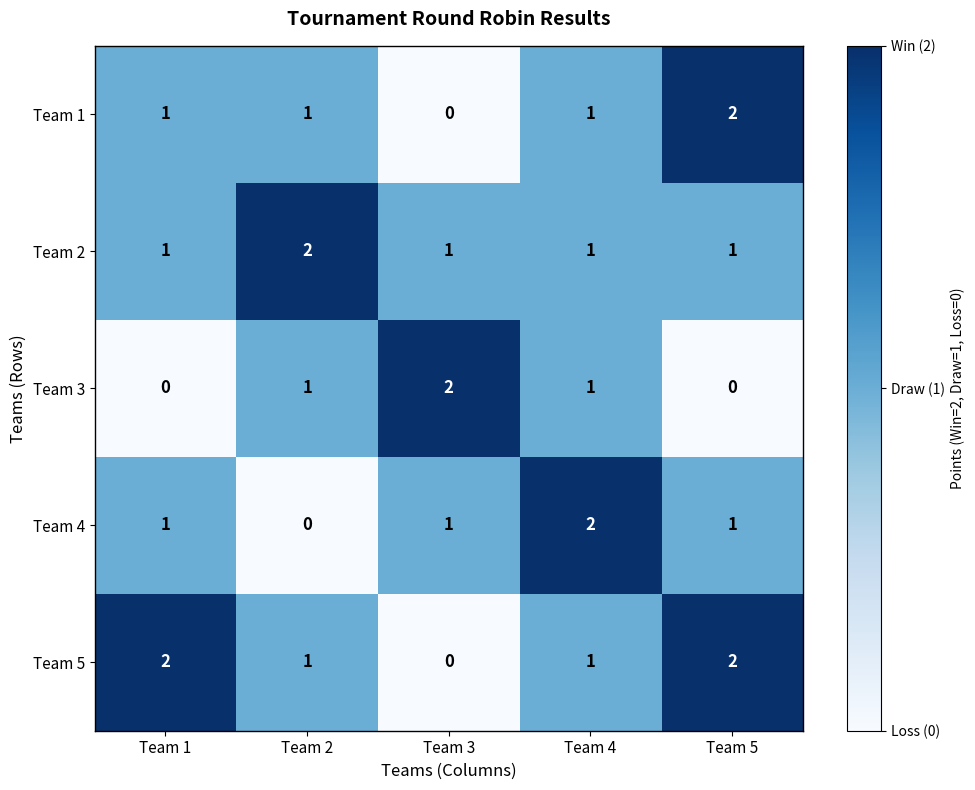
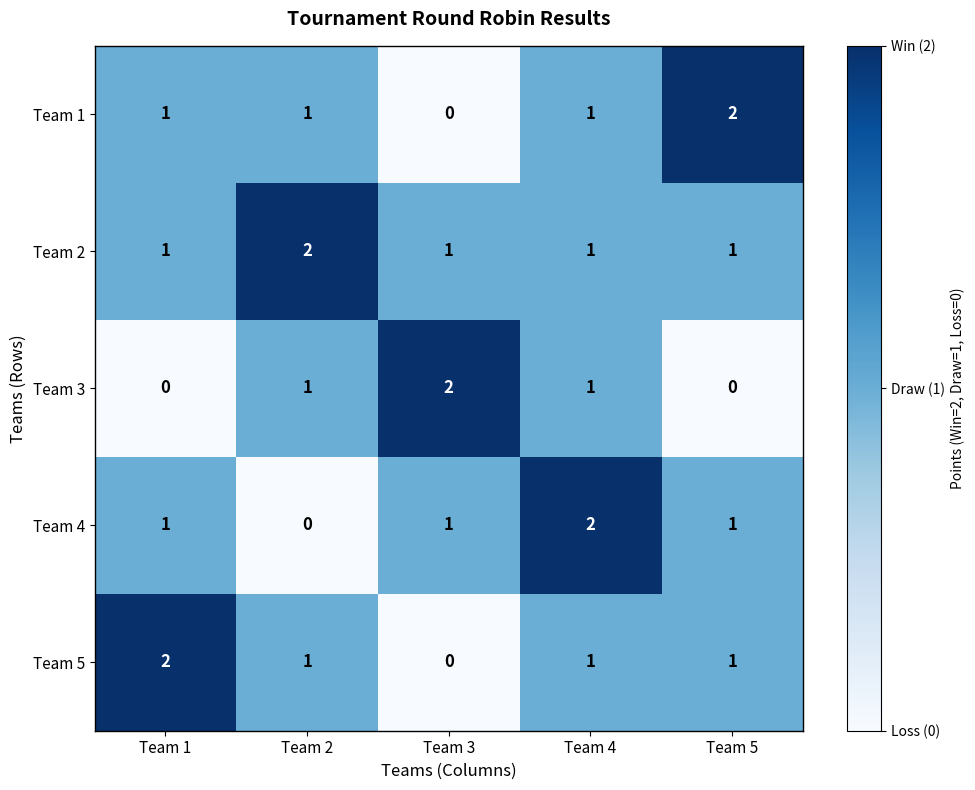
  {
    "Team 1": {
      "Team 1": 1,
      "Team 2": 1,
      "Team 3": 0,
      "Team 4": 1,
      "Team 5": 2
    },
    "Team 2": {
      "Team 1": 1,
      "Team 2": 2,
      "Team 3": 1,
      "Team 4": 1,
      "Team 5": 1
    },
    "Team 3": {
      "Team 1": 0,
      "Team 2": 1,
      "Team 3": 2,
      "Team 4": 1,
      "Team 5": 0
    },
    "Team 4": {
      "Team 1": 1,
      "Team 2": 0,
      "Team 3": 1,
      "Team 4": 2,
      "Team 5": 1
    },
    "Team 5": {
      "Team 1": 2,
      "Team 2": 1,
      "Team 3": 0,
      "Team 4": 1,
-     "Team 5": 2
+     "Team 5": 1
    }
  }
